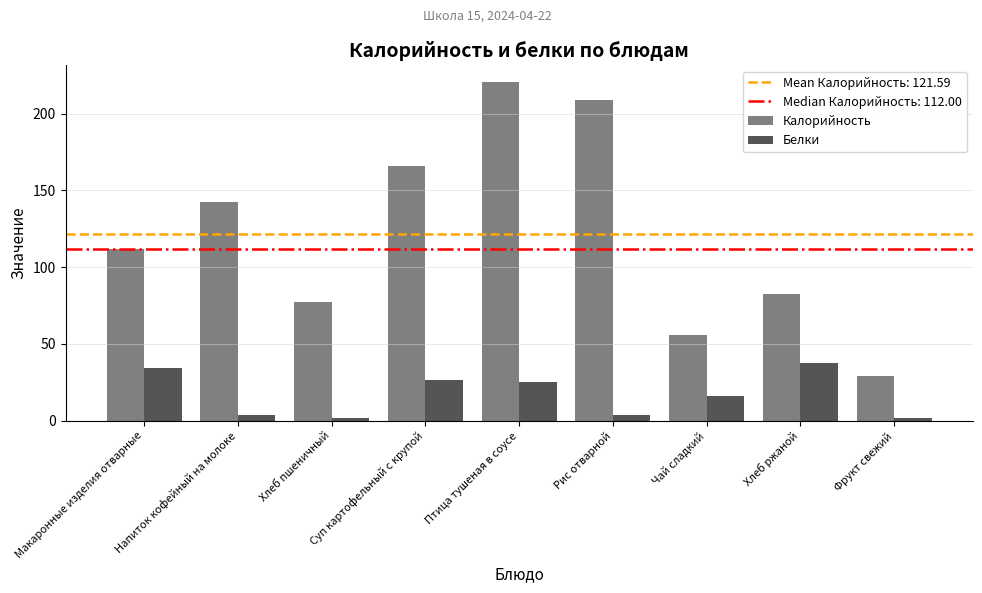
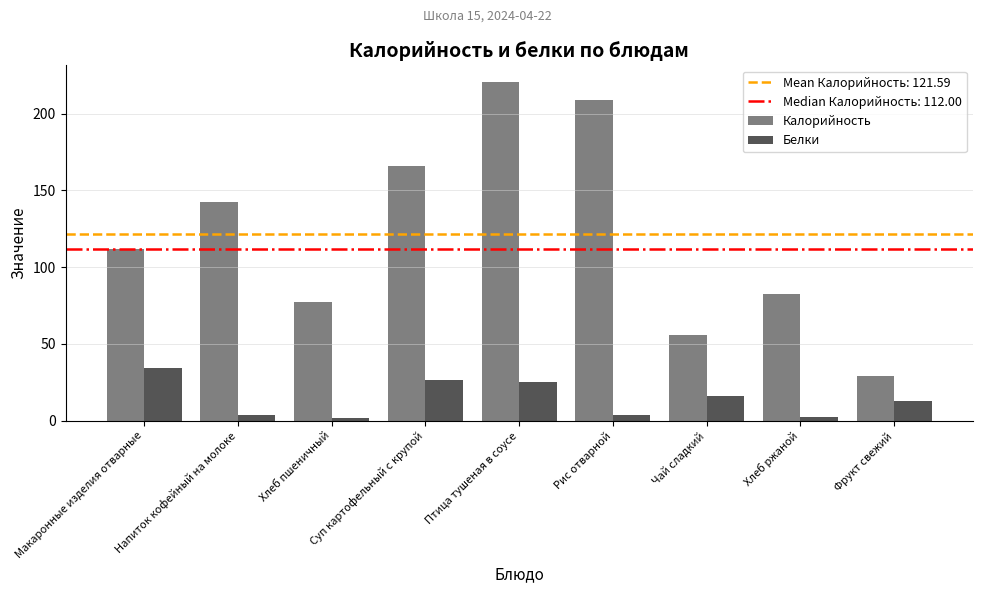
  {
    "Калорийность": {
      "Макаронные изделия отварные": 112,
      "Напиток кофейный на молоке": 143,
      "Хлеб пшеничный": 77,
      "Суп картофельный с крупой": 166,
      "Птица тушеная в соусе": 220,
      "Рис отварной": 209,
      "Чай сладкий": 56,
      "Хлеб ржаной": 82,
      "Фрукт свежий": 29
    },
    "Белки": {
      "Макаронные изделия отварные": 35,
      "Напиток кофейный на молоке": 4,
      "Хлеб пшеничный": 2,
      "Суп картофельный с крупой": 27,
      "Птица тушеная в соусе": 25,
      "Рис отварной": 4,
      "Чай сладкий": 16,
-     "Хлеб ржаной": 38,
-     "Фрукт свежий": 2
+     "Хлеб ржаной": 2,
+     "Фрукт свежий": 13
    }
  }
